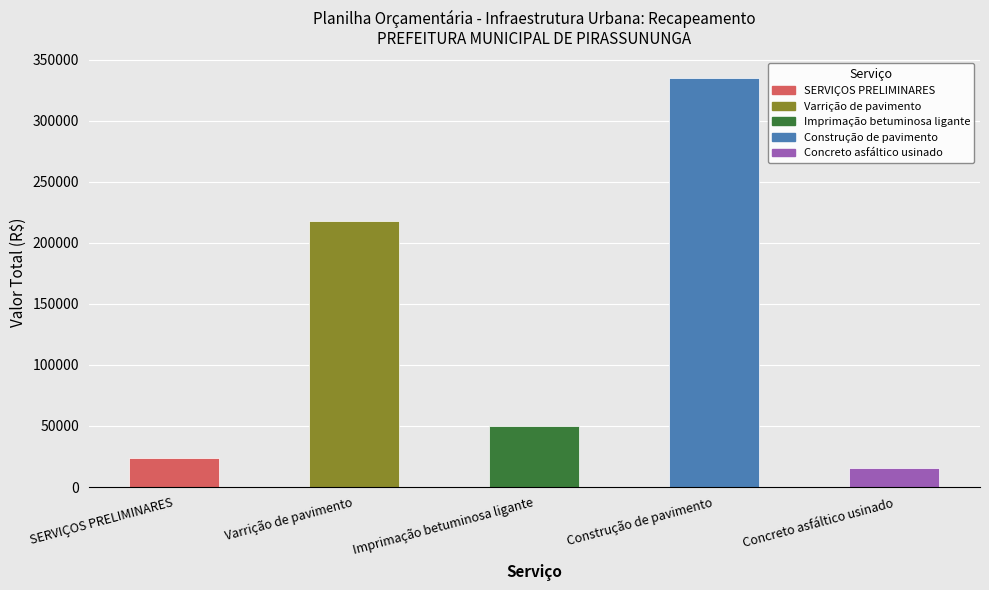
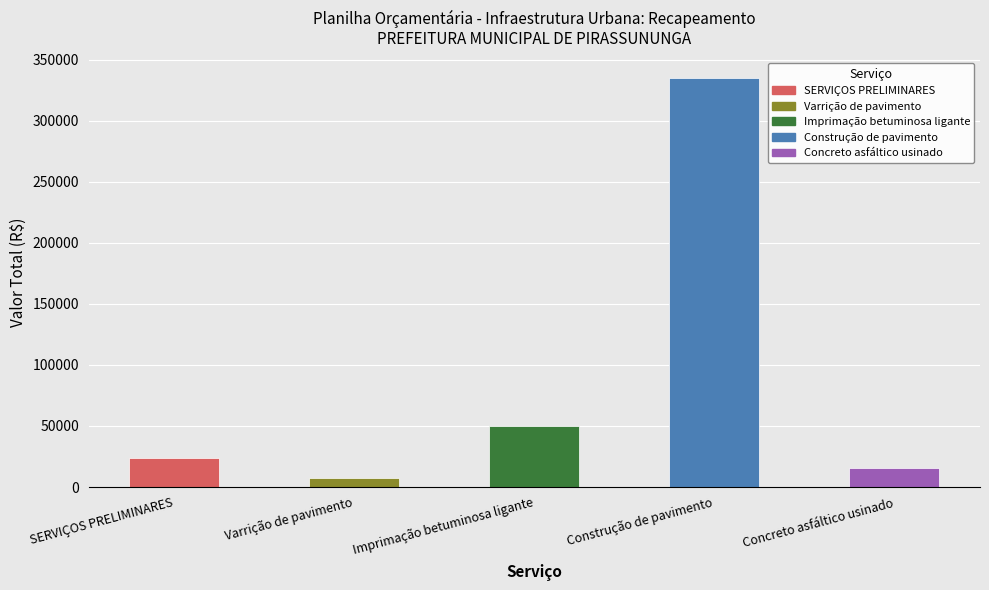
  {
    "SERVIÇOS PRELIMINARES": 24000,
-   "Varrição de pavimento": 218000,
+   "Varrição de pavimento": 8000,
    "Imprimação betuminosa ligante": 50000,
    "Construção de pavimento": 335000,
    "Concreto asfáltico usinado": 16000
  }
